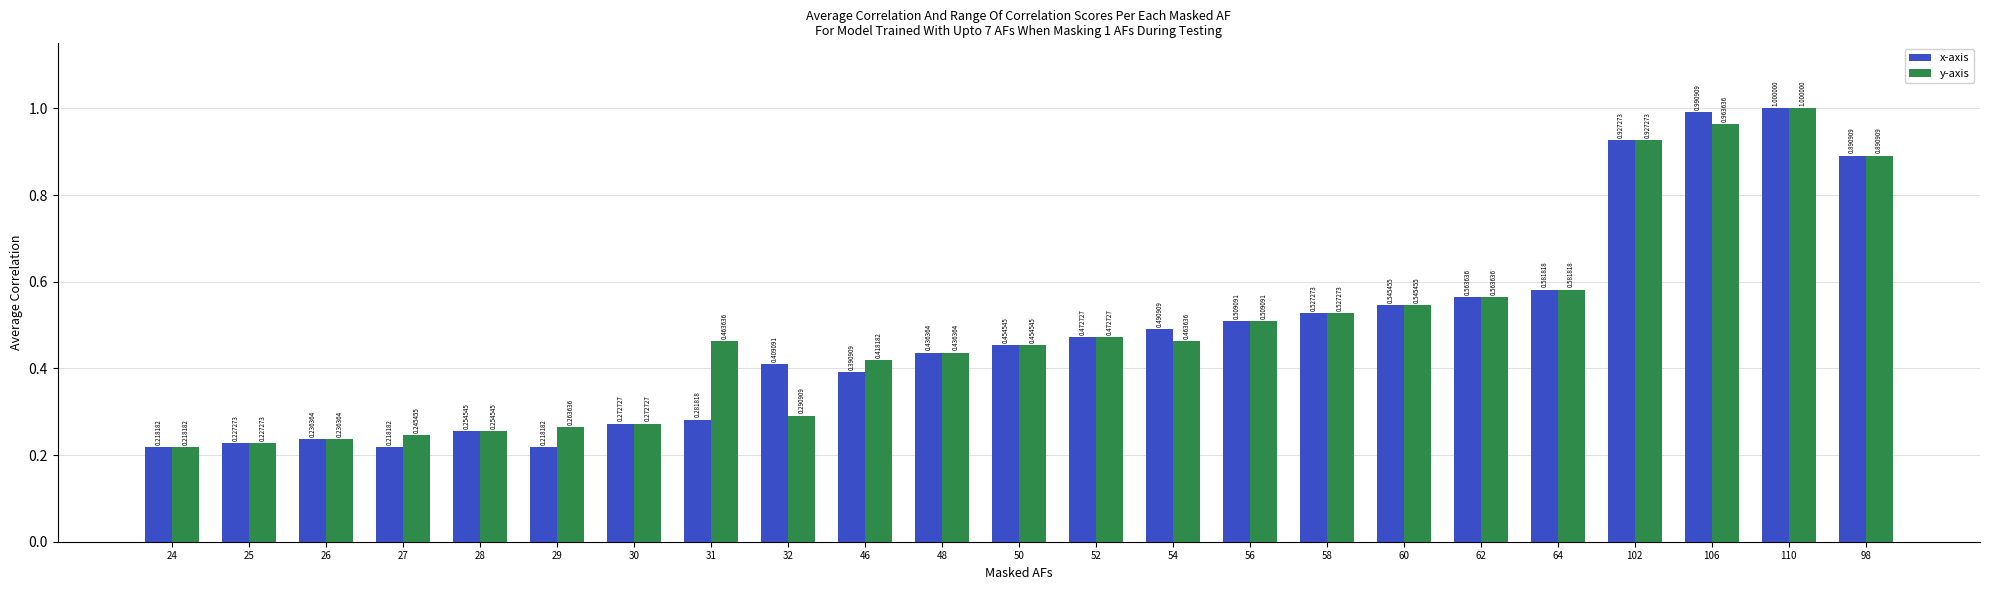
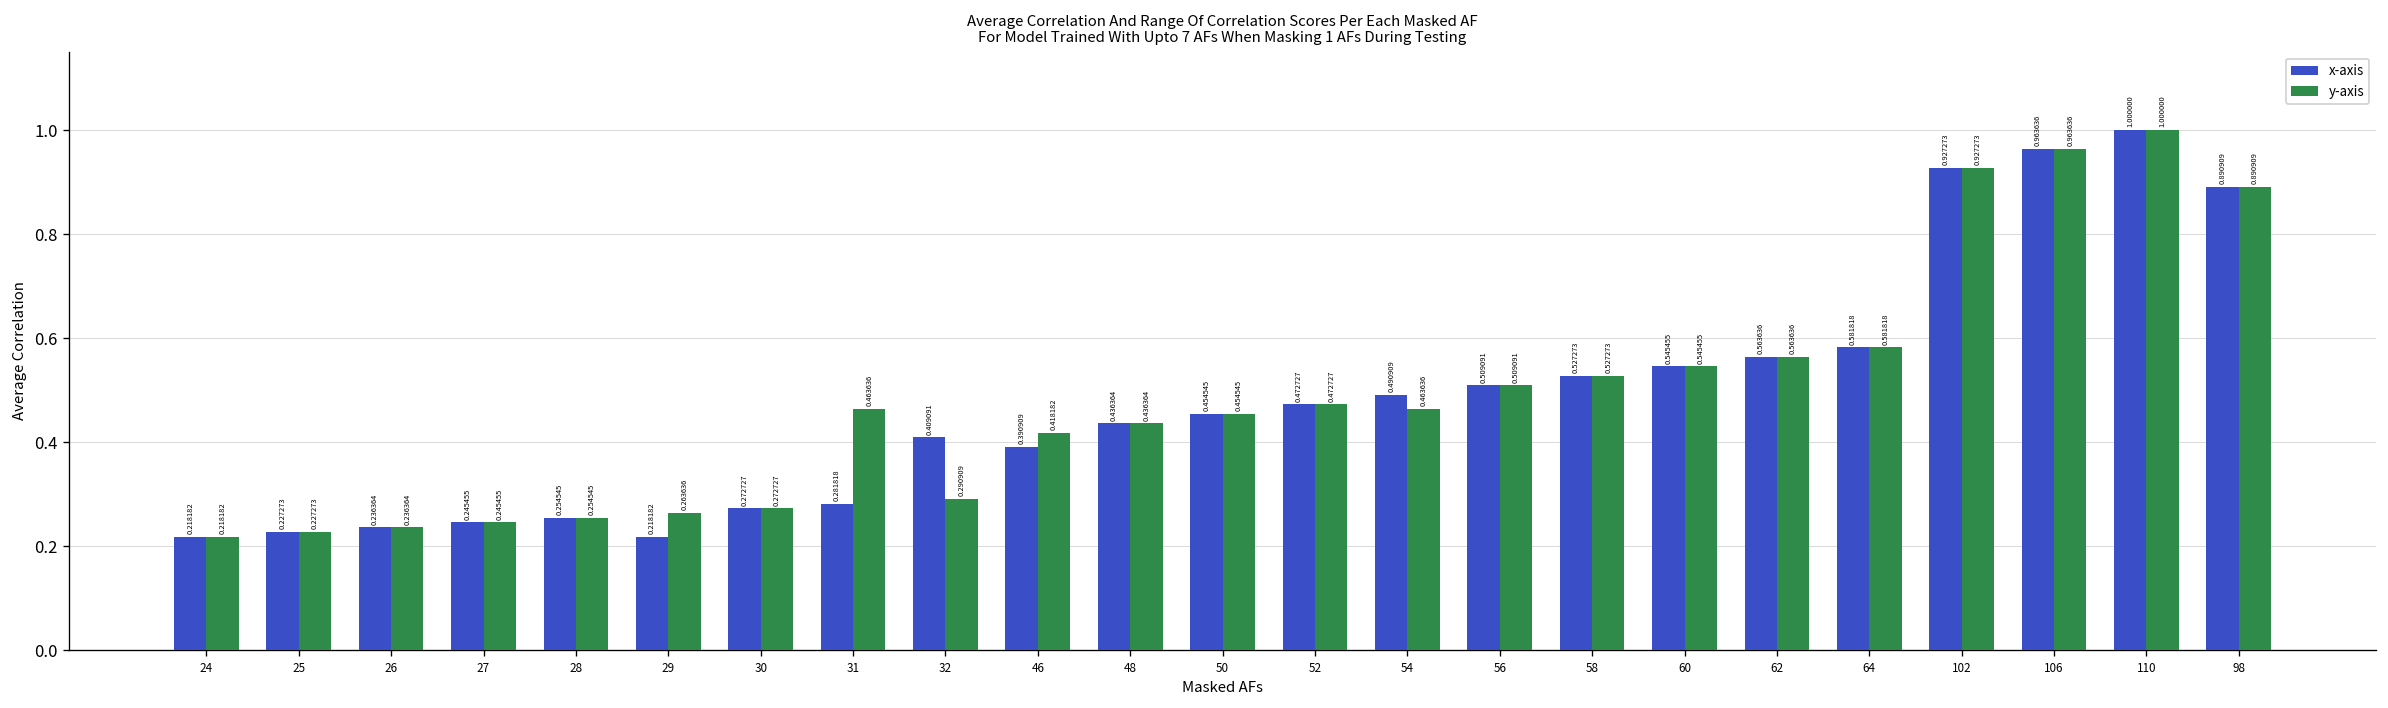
  {
    "x-axis": {
      "24": 0.218182,
      "25": 0.227273,
      "26": 0.236364,
-     "27": 0.218182,
+     "27": 0.245455,
      "28": 0.254545,
      "29": 0.218182,
      "30": 0.272727,
      "31": 0.281818,
      "32": 0.409091,
      "46": 0.390909,
      "48": 0.436364,
      "50": 0.454545,
      "52": 0.472727,
      "54": 0.490909,
      "56": 0.509091,
      "58": 0.527273,
      "60": 0.545455,
      "62": 0.563636,
      "64": 0.581818,
      "102": 0.927273,
-     "106": 0.990909,
+     "106": 0.963636,
      "110": 1.000000,
      "98": 0.890909
    },
    "y-axis": {
      "24": 0.218182,
      "25": 0.227273,
      "26": 0.236364,
      "27": 0.245455,
      "28": 0.254545,
      "29": 0.263636,
      "30": 0.272727,
      "31": 0.463636,
      "32": 0.290909,
      "46": 0.418182,
      "48": 0.436364,
      "50": 0.454545,
      "52": 0.472727,
      "54": 0.463636,
      "56": 0.509091,
      "58": 0.527273,
      "60": 0.545455,
      "62": 0.563636,
      "64": 0.581818,
      "102": 0.927273,
      "106": 0.963636,
      "110": 1.000000,
      "98": 0.890909
    }
  }
